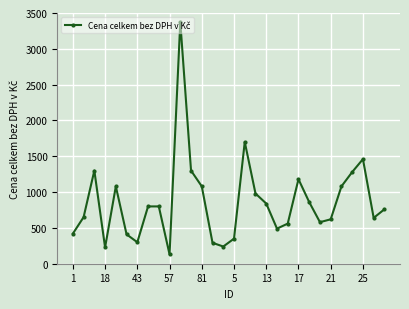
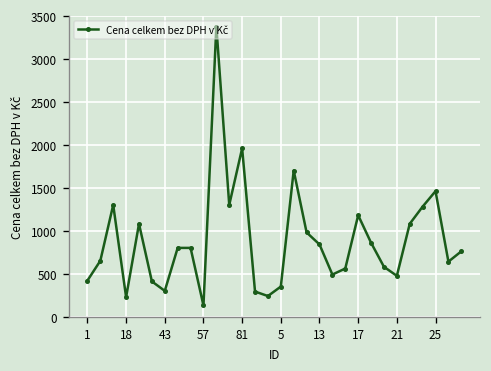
  {
    "18": 200,
    "43": 300,
    "57": 100,
-   "81": 1100,
-   "21": 600
+   "81": 2000,
+   "21": 500
  }
